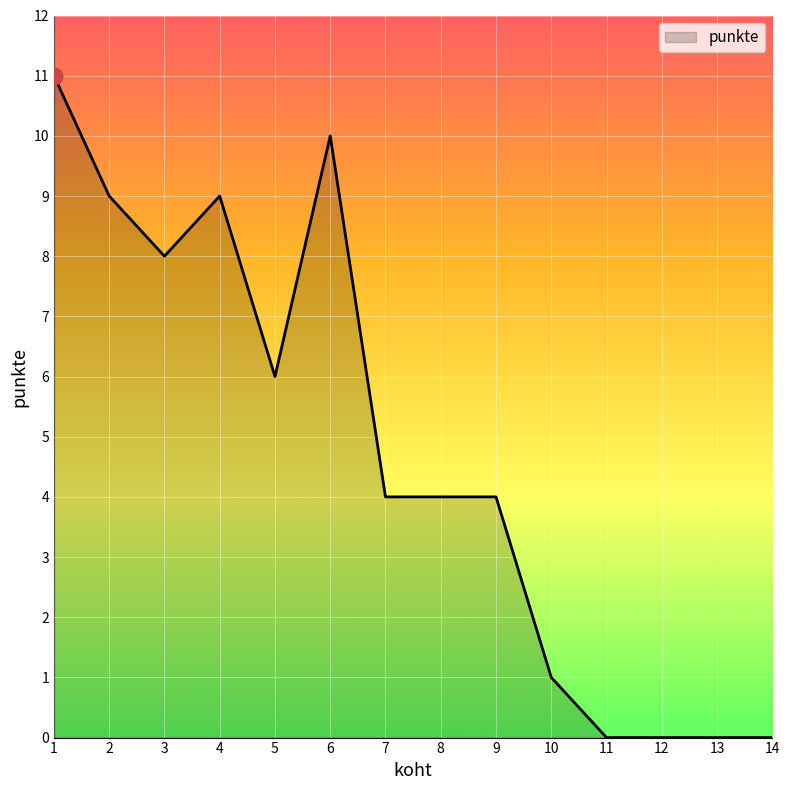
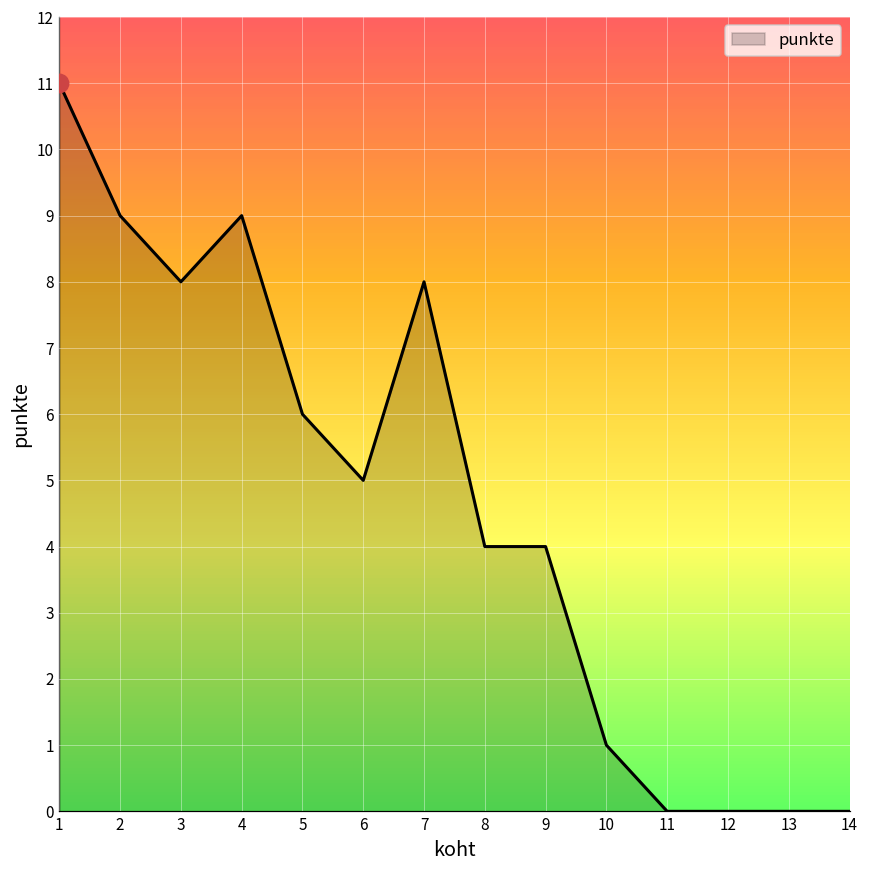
  {
    "punkte": {
      "2": 9,
      "3": 8,
      "4": 9,
      "5": 6,
-     "6": 10,
-     "7": 4,
+     "6": 5,
+     "7": 8,
      "8": 4,
      "9": 4,
      "10": 1,
      "11": 0,
      "12": 0,
      "13": 0,
      "14": 0
    }
  }
